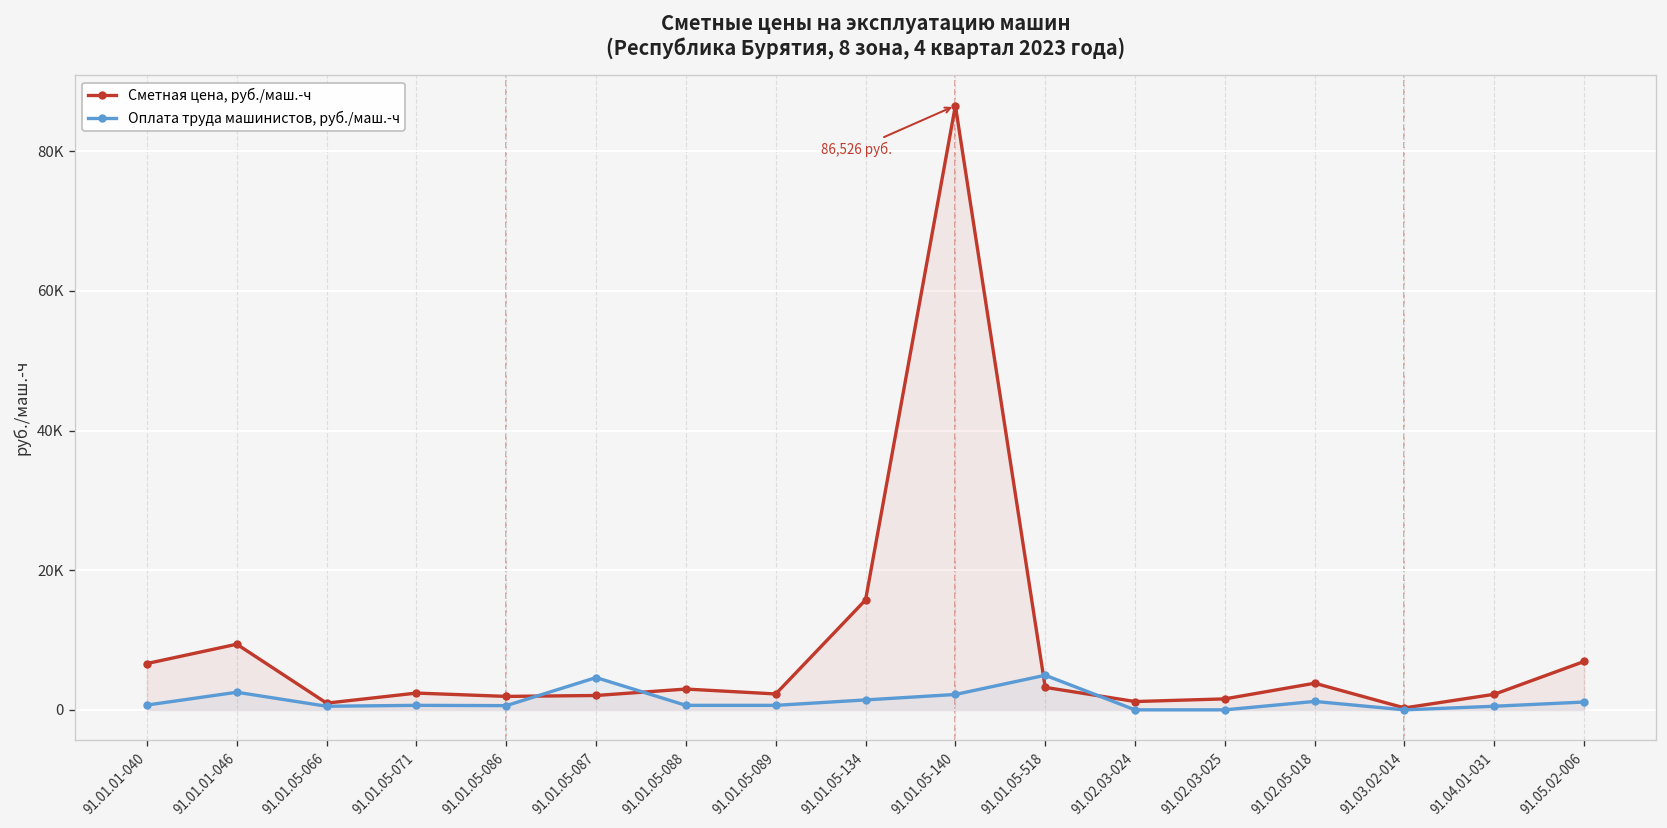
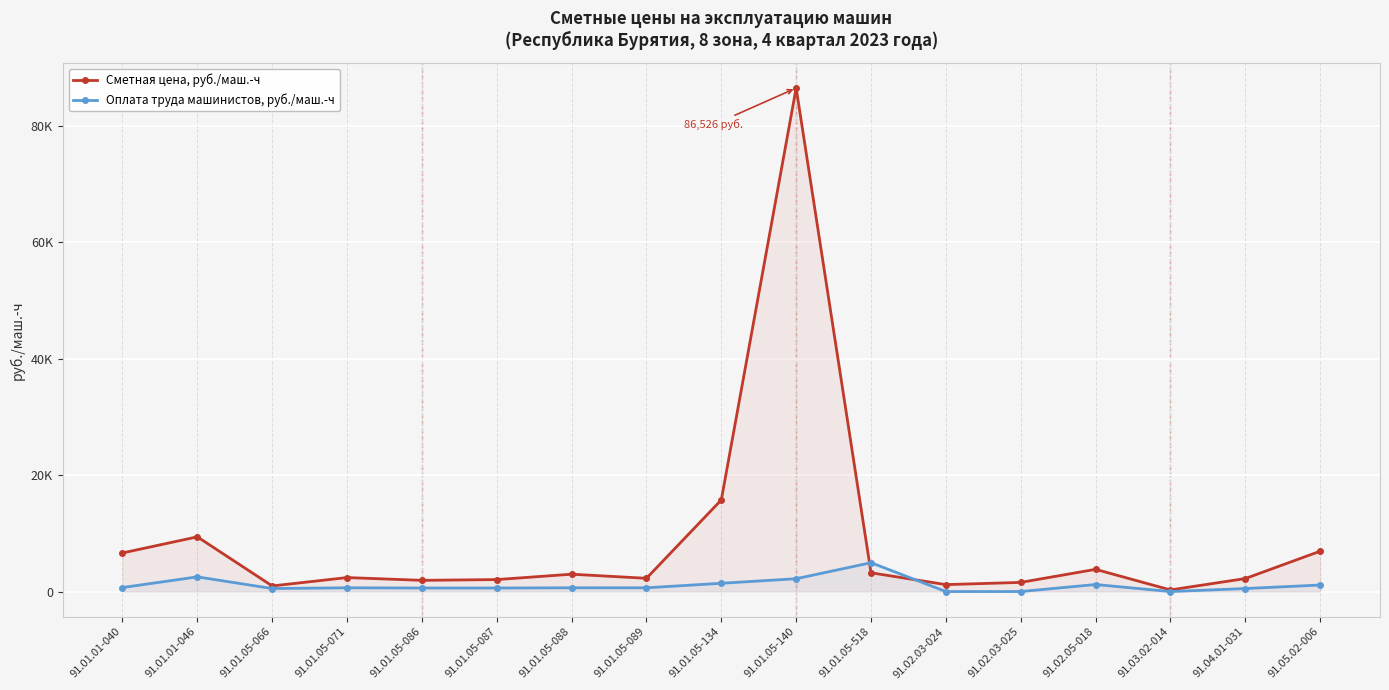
  {
    "Сметная цена, руб./маш.-ч": {
      "91.01.05-140": "86,526"
    },
    "Оплата труда машинистов, руб./маш.-ч": {
      "91.01.01-040": "1000",
      "91.01.01-046": "3000",
      "91.01.05-066": "1000",
      "91.01.05-071": "1000",
      "91.01.05-086": "1000",
-     "91.01.05-087": "5000",
+     "91.01.05-087": "1000",
      "91.01.05-088": "1000",
      "91.01.05-089": "1000",
      "91.01.05-134": "1000",
      "91.01.05-140": "2000",
      "91.01.05-518": "5000",
      "91.02.03-024": "0",
      "91.02.03-025": "0",
      "91.02.05-018": "1000",
      "91.04.01-031": "1000",
      "91.05.02-006": "1000"
    }
  }
